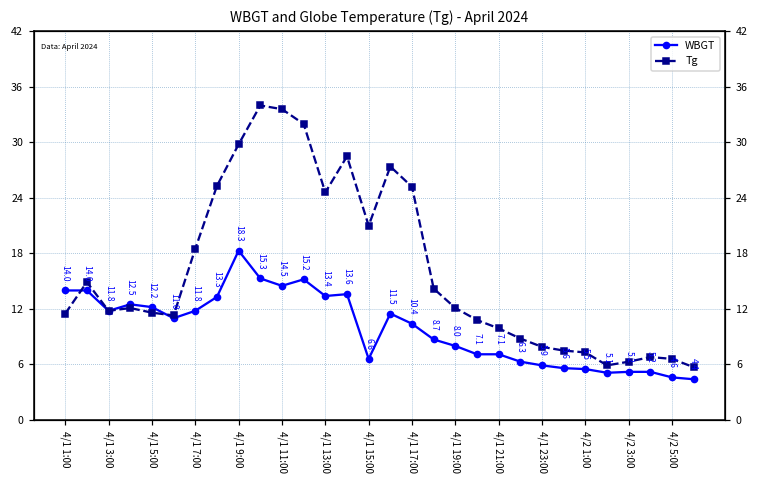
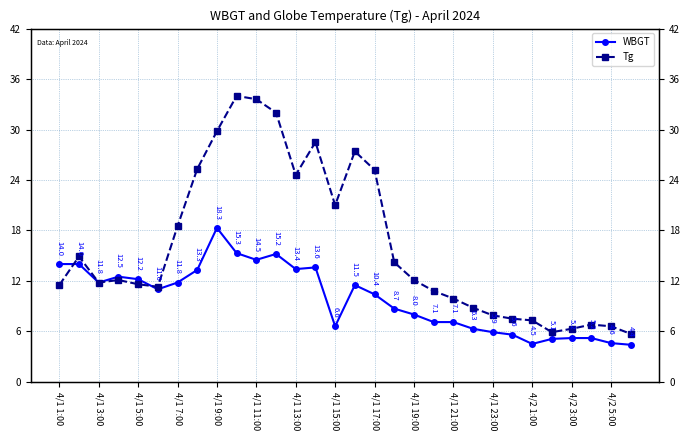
  {
    "WBGT": {
      "4/1 1:00": 14.0,
      "4/1 5:00": 12.2,
      "4/1 7:00": 11.8,
      "4/1 9:00": 18.3,
      "4/1 11:00": 14.5,
      "4/1 13:00": 13.4,
      "4/1 15:00": 6.6,
      "4/1 17:00": 10.4,
      "4/1 19:00": 8.0,
      "4/1 21:00": 7.1,
-     "4/2 1:00": 5.5
+     "4/2 1:00": 4.5
    },
    "Tg": {
      "4/1 1:00": 12,
      "4/1 5:00": 12,
      "4/1 7:00": 19,
      "4/1 9:00": 30,
      "4/1 11:00": 34,
      "4/1 13:00": 25,
      "4/1 15:00": 21,
      "4/1 17:00": 25,
      "4/1 19:00": 12
    }
  }
